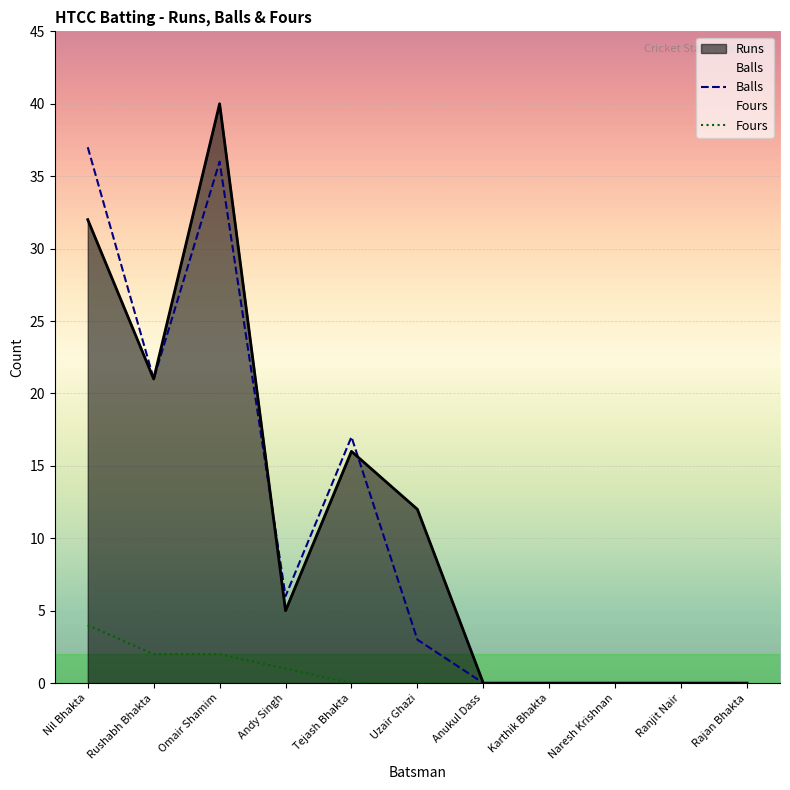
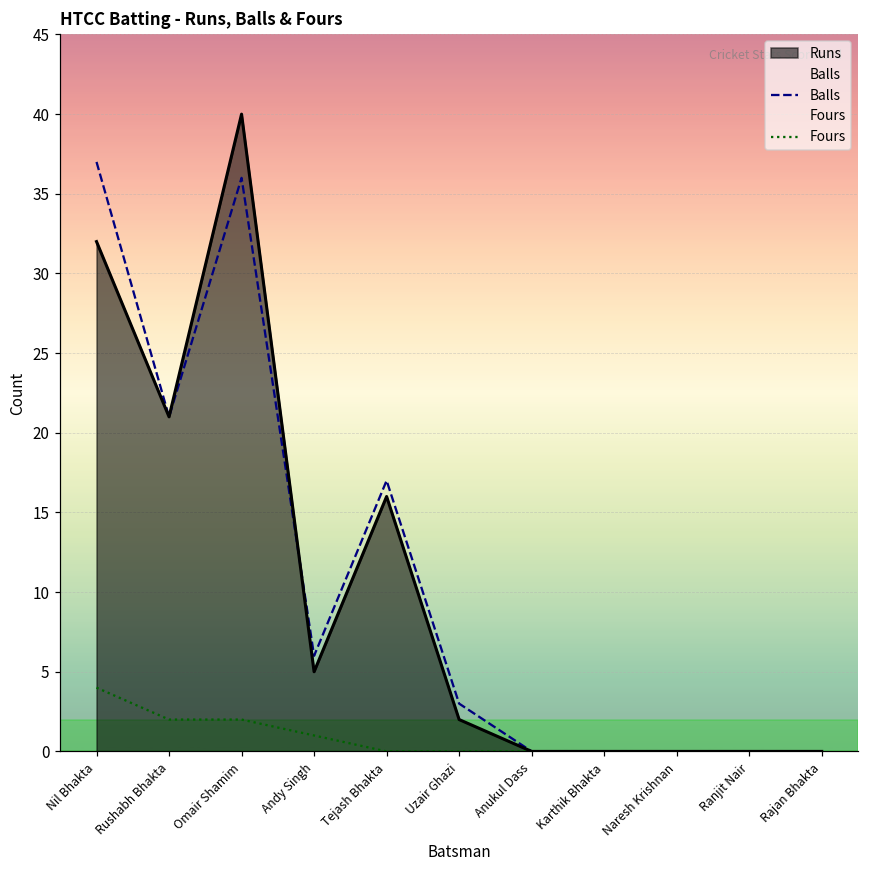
  {
    "Runs": {
      "Nil Bhakta": 32,
      "Omair Shamim": 40,
      "Andy Singh": 5,
      "Tejash Bhakta": 16,
-     "Uzair Ghazi": 12
+     "Uzair Ghazi": 2
    }
  }
